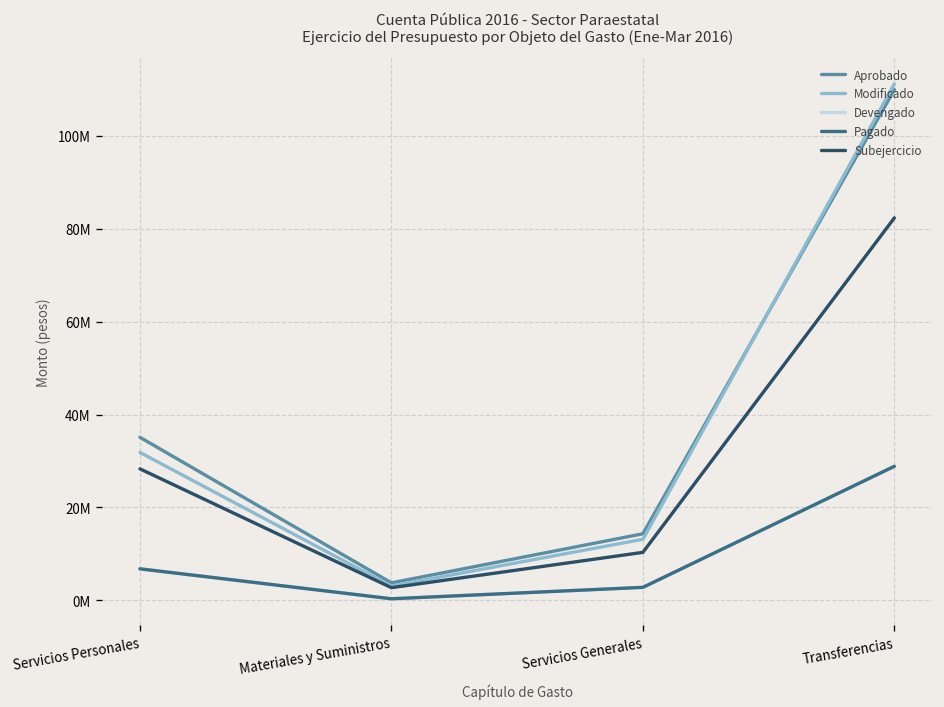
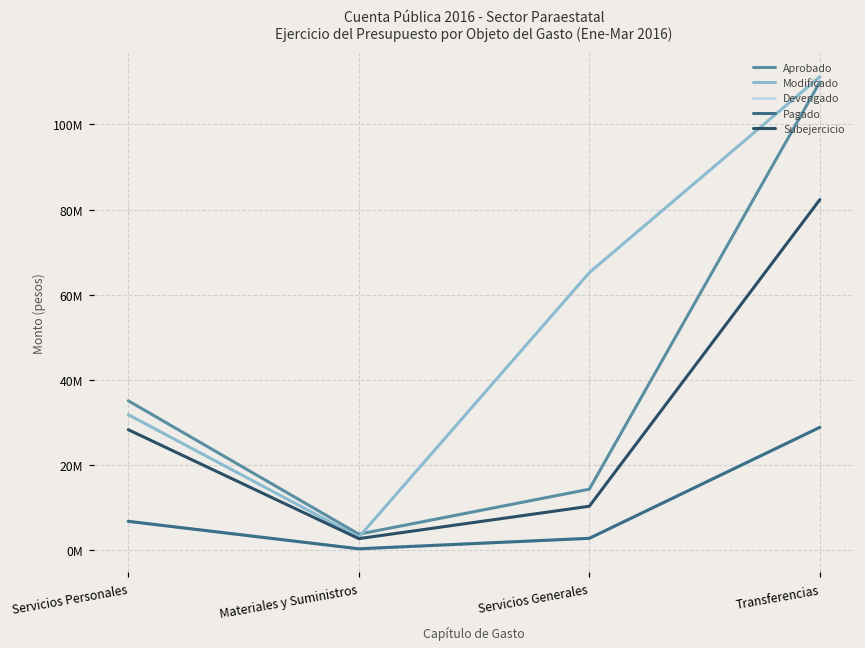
  {
    "Modificado": {
      "Servicios Personales": 32000000,
-     "Servicios Generales": 13000000,
+     "Servicios Generales": 65000000,
      "Transferencias": 111000000
    }
  }
